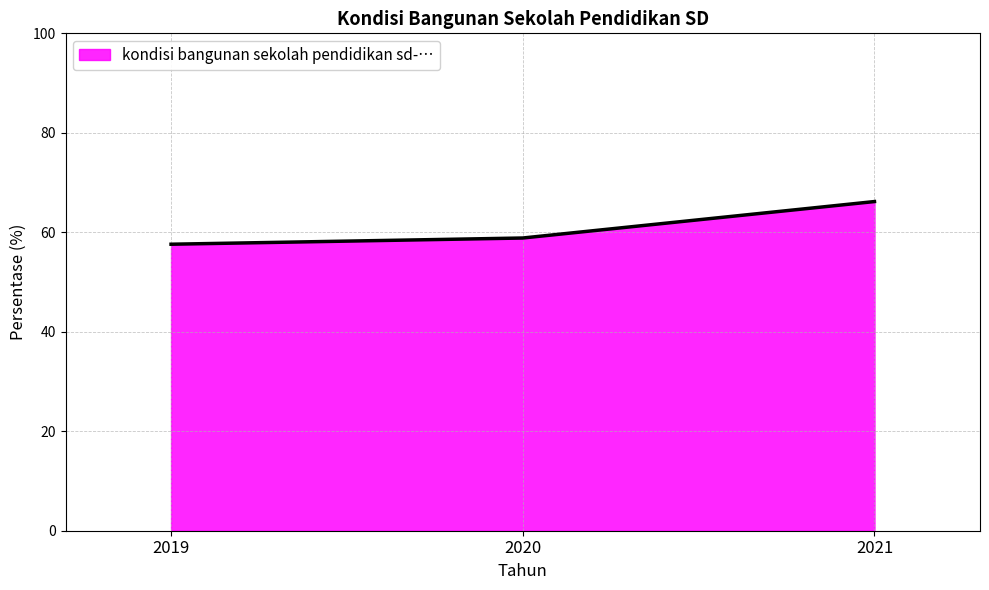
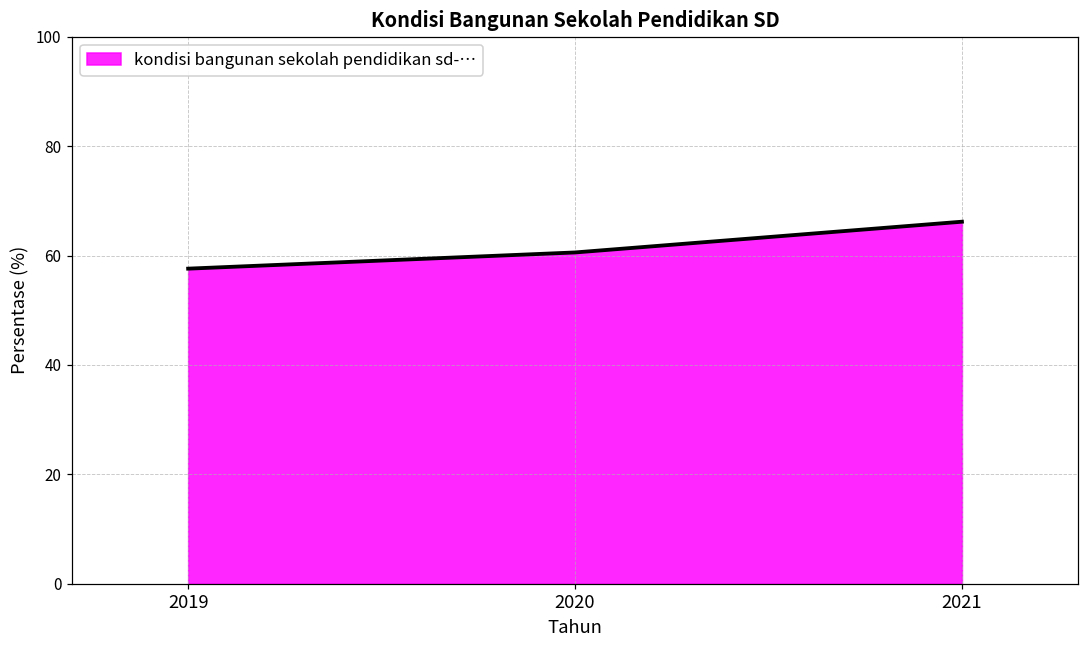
  {
    "2019": 58,
-   "2020": 59,
+   "2020": 61,
    "2021": 66
  }
